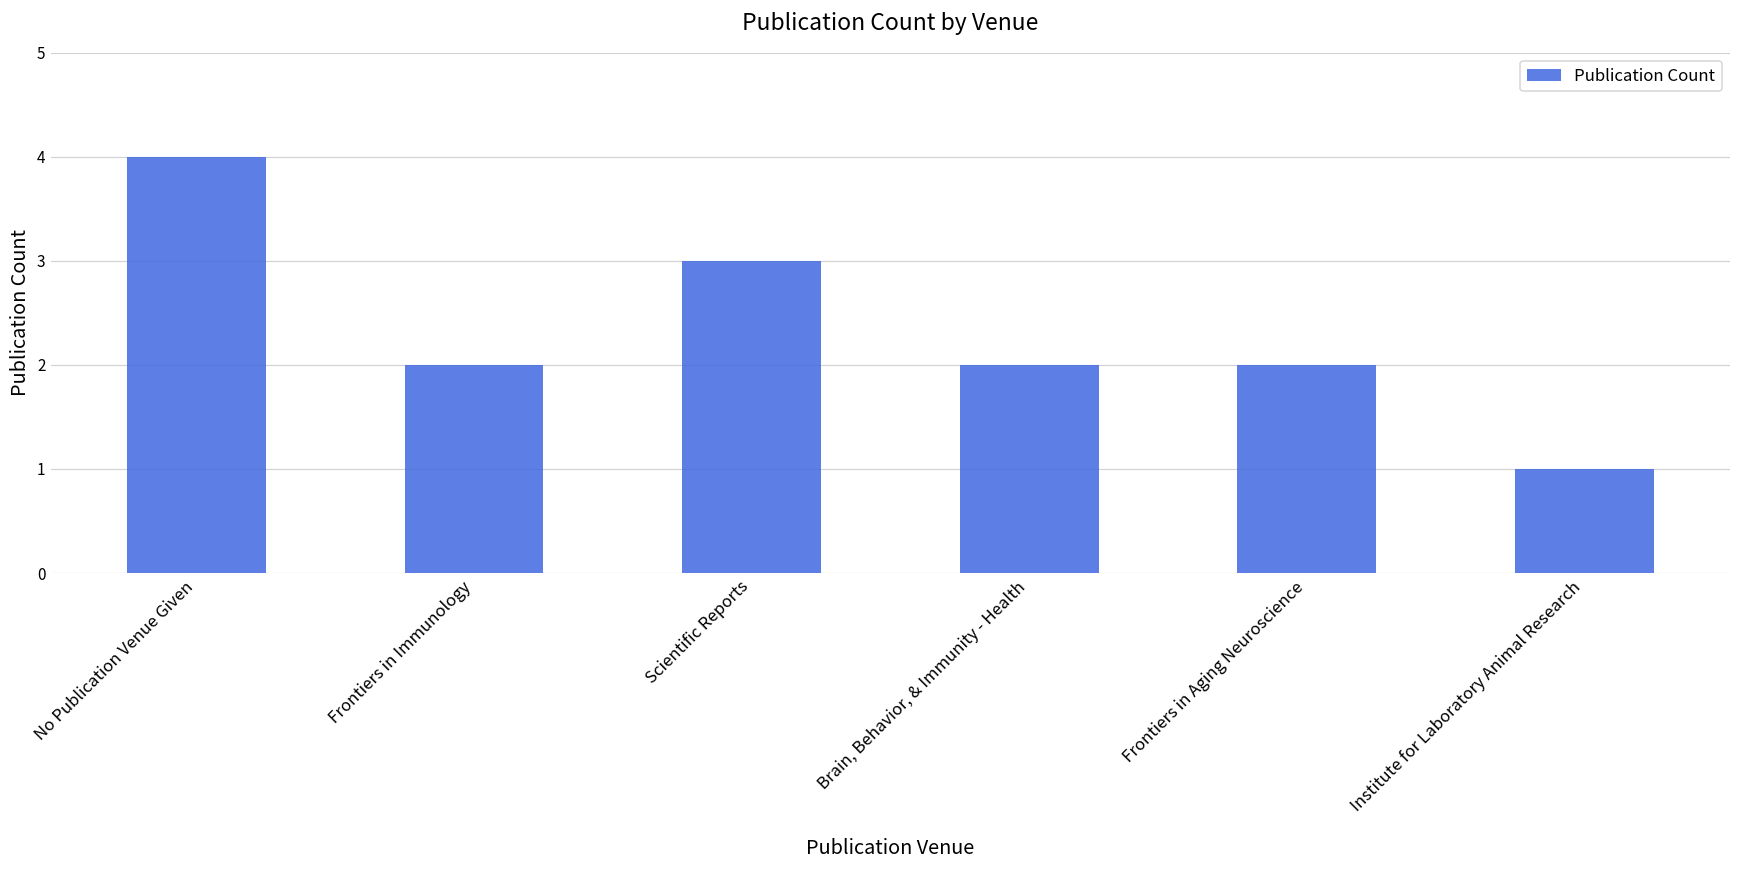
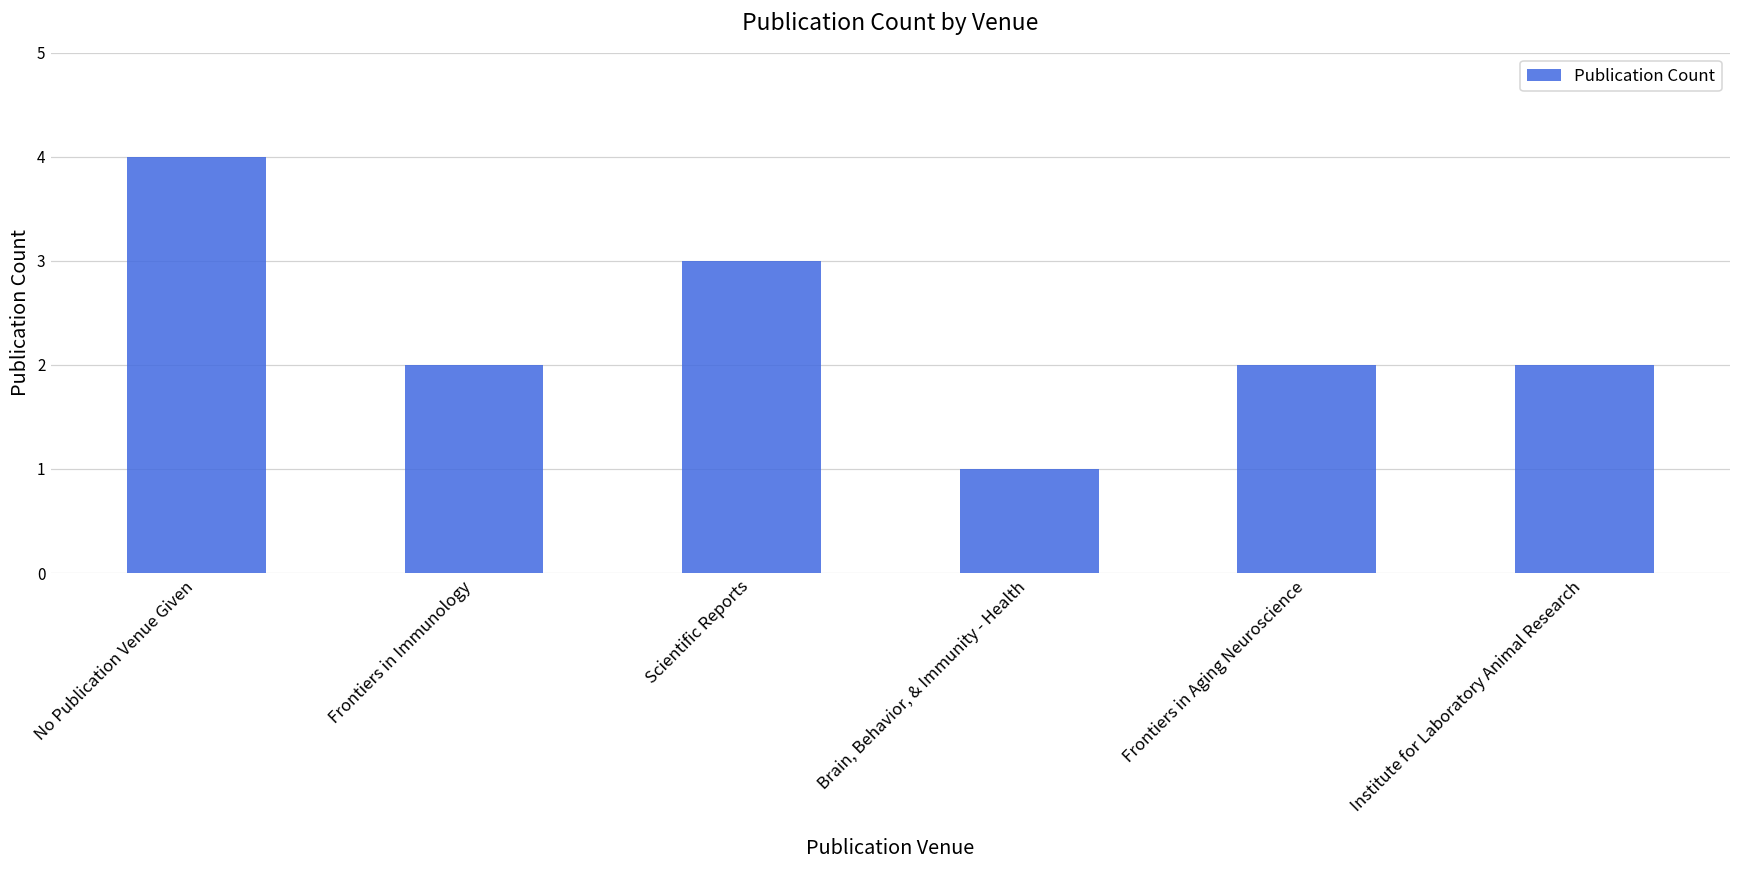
  {
    "No Publication Venue Given": 4,
    "Frontiers in Immunology": 2,
    "Scientific Reports": 3,
-   "Brain, Behavior, & Immunity - Health": 2,
+   "Brain, Behavior, & Immunity - Health": 1,
    "Frontiers in Aging Neuroscience": 2,
-   "Institute for Laboratory Animal Research": 1
+   "Institute for Laboratory Animal Research": 2
  }
